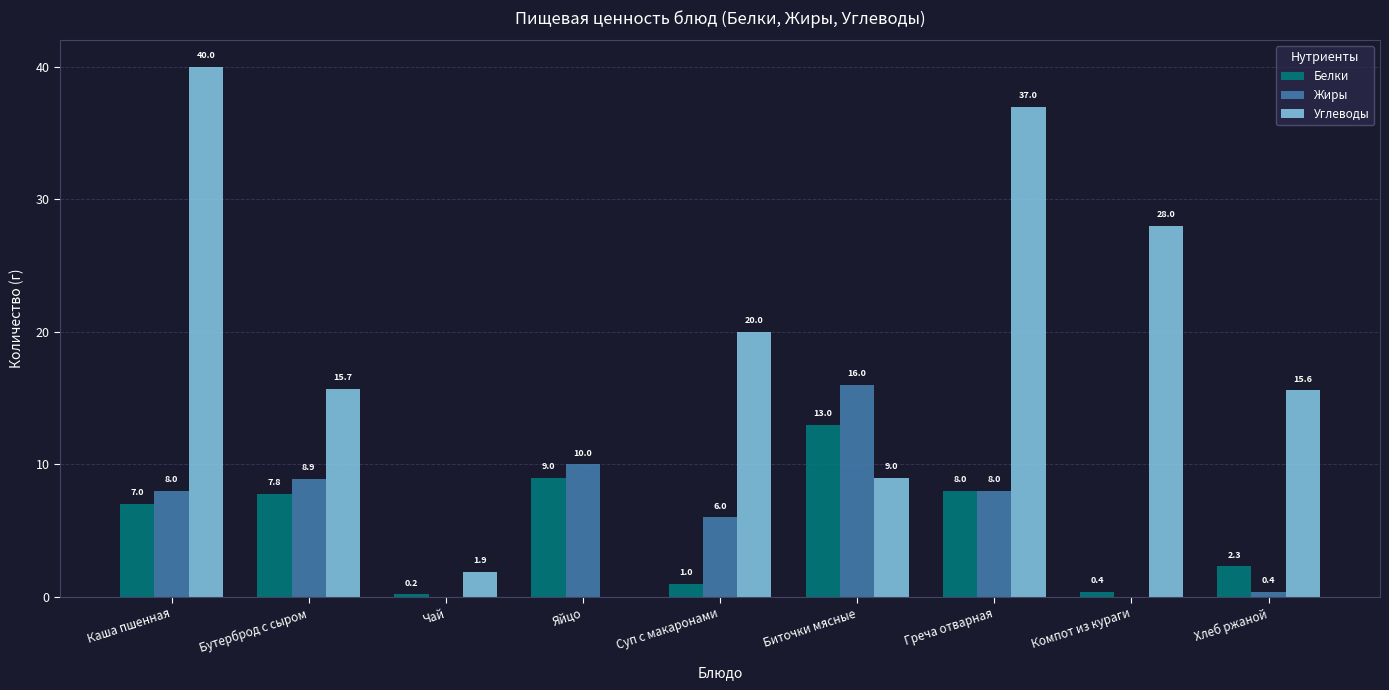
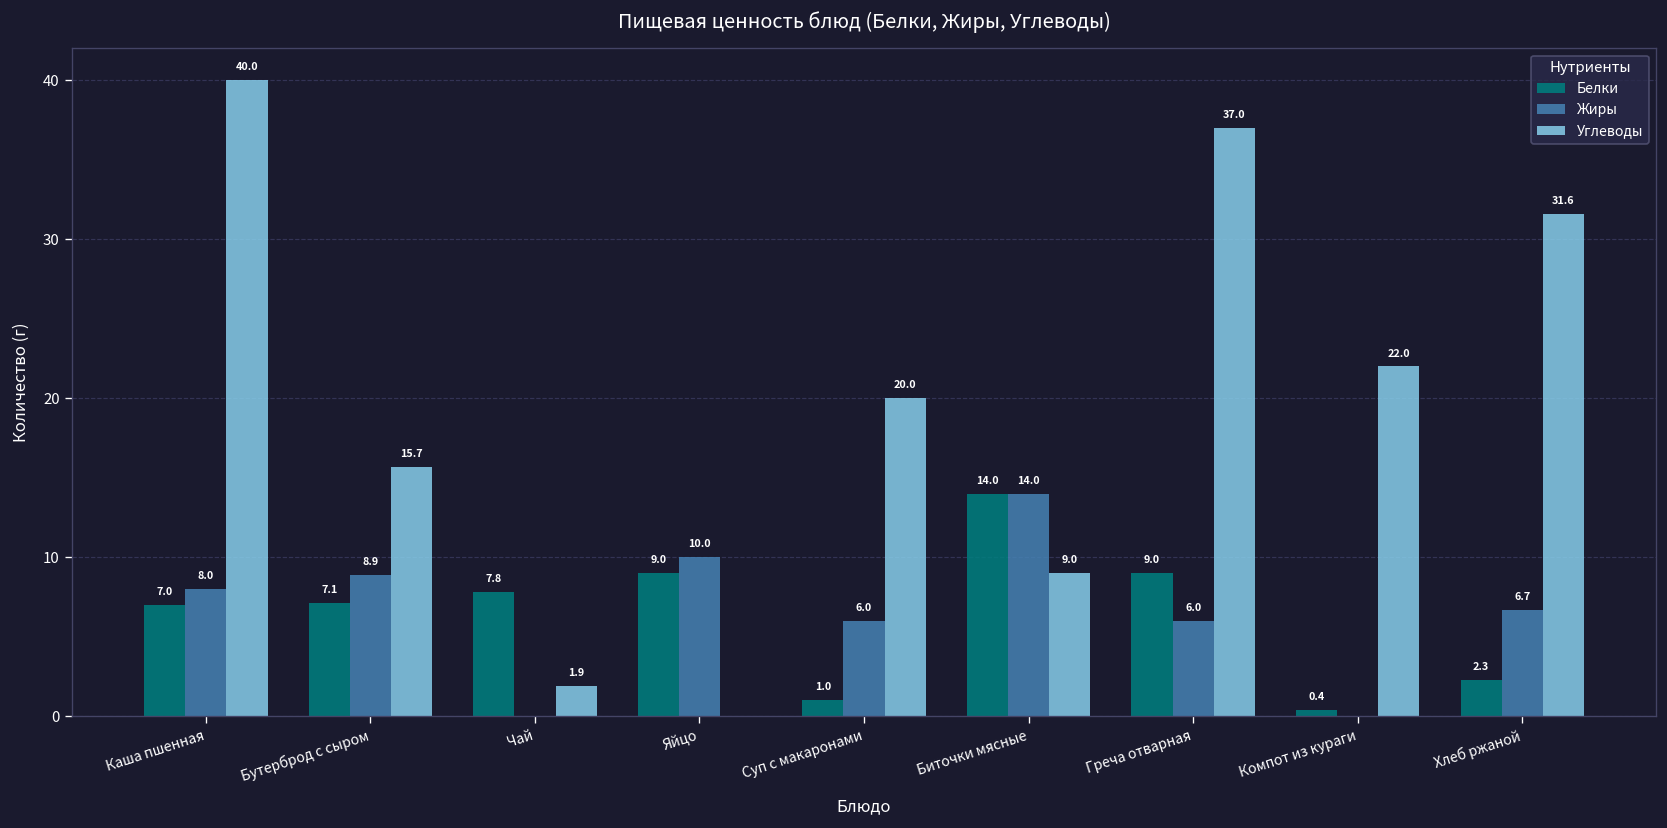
  {
    "Белки": {
      "Каша пшенная": 7.0,
-     "Бутерброд с сыром": 7.8,
-     "Чай": 0.2,
+     "Бутерброд с сыром": 7.1,
+     "Чай": 7.8,
      "Яйцо": 9.0,
      "Суп с макаронами": 1.0,
-     "Биточки мясные": 13.0,
-     "Греча отварная": 8.0,
+     "Биточки мясные": 14.0,
+     "Греча отварная": 9.0,
      "Компот из кураги": 0.4,
      "Хлеб ржаной": 2.3
    },
    "Жиры": {
      "Каша пшенная": 8.0,
      "Бутерброд с сыром": 8.9,
      "Яйцо": 10.0,
      "Суп с макаронами": 6.0,
-     "Биточки мясные": 16.0,
-     "Греча отварная": 8.0,
-     "Хлеб ржаной": 0.4
+     "Биточки мясные": 14.0,
+     "Греча отварная": 6.0,
+     "Хлеб ржаной": 6.7
    },
    "Углеводы": {
      "Каша пшенная": 40.0,
      "Бутерброд с сыром": 15.7,
      "Чай": 1.9,
      "Суп с макаронами": 20.0,
      "Биточки мясные": 9.0,
      "Греча отварная": 37.0,
-     "Компот из кураги": 28.0,
-     "Хлеб ржаной": 15.6
+     "Компот из кураги": 22.0,
+     "Хлеб ржаной": 31.6
    }
  }
